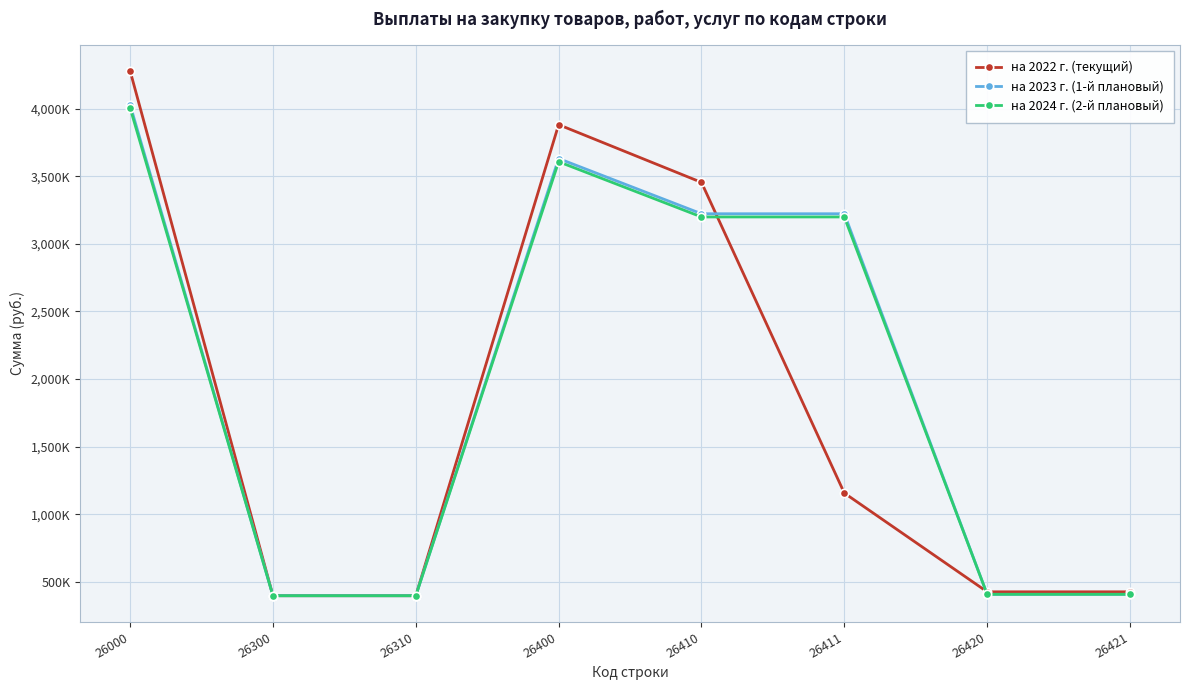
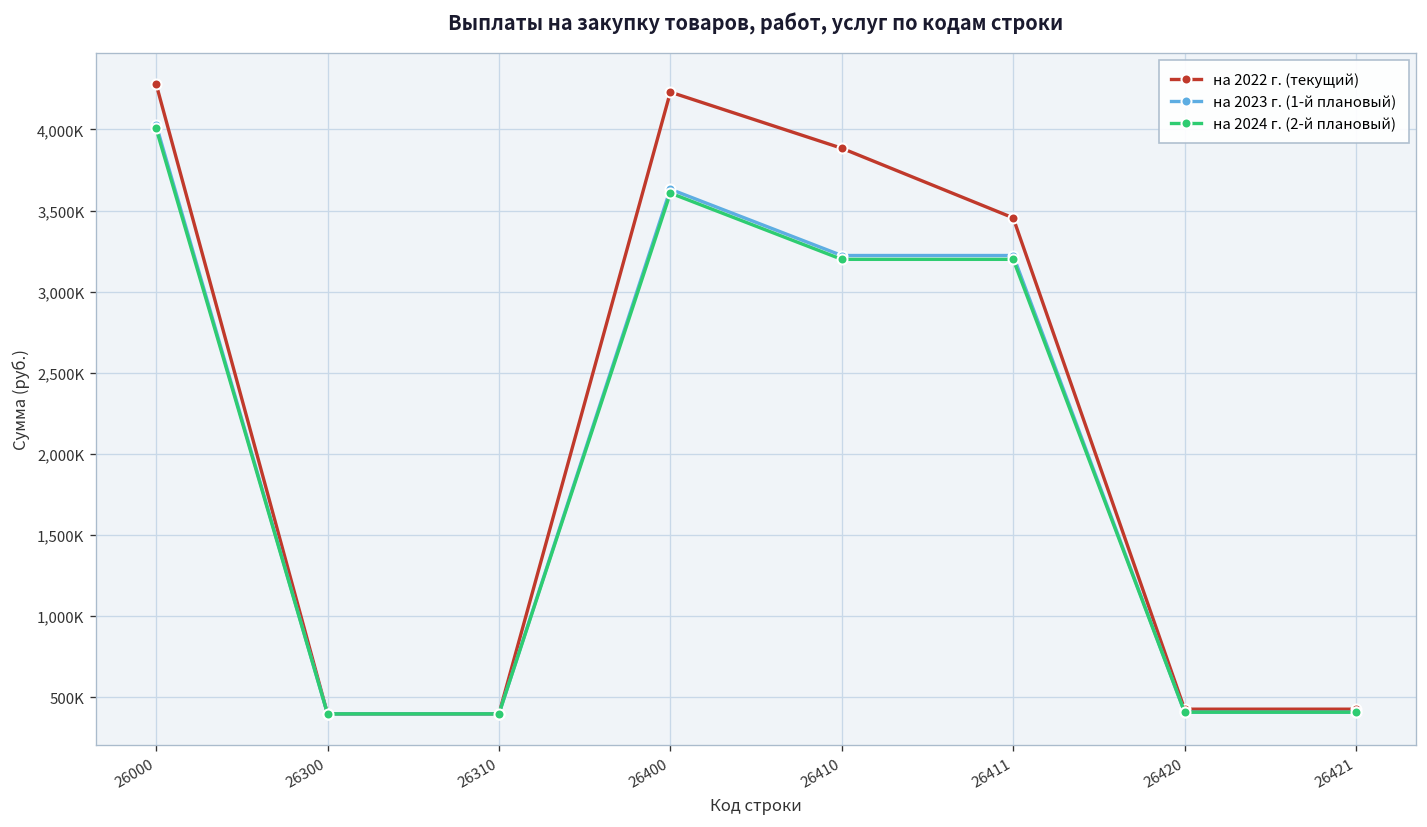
  {
    "на 2022 г. (текущий)": {
      "26000": "4,280,000",
-     "26400": "3,880,000",
-     "26410": "3,450,000",
-     "26411": "1,160,000"
+     "26400": "4,230,000",
+     "26410": "3,880,000",
+     "26411": "3,450,000"
    },
    "на 2023 г. (1-й плановый)": {
      "26000": "4,030,000",
      "26400": "3,630,000",
      "26410": "3,220,000",
      "26411": "3,220,000"
    },
    "на 2024 г. (2-й плановый)": {
      "26000": "4,010,000",
      "26400": "3,610,000",
      "26410": "3,200,000",
      "26411": "3,200,000"
    }
  }
